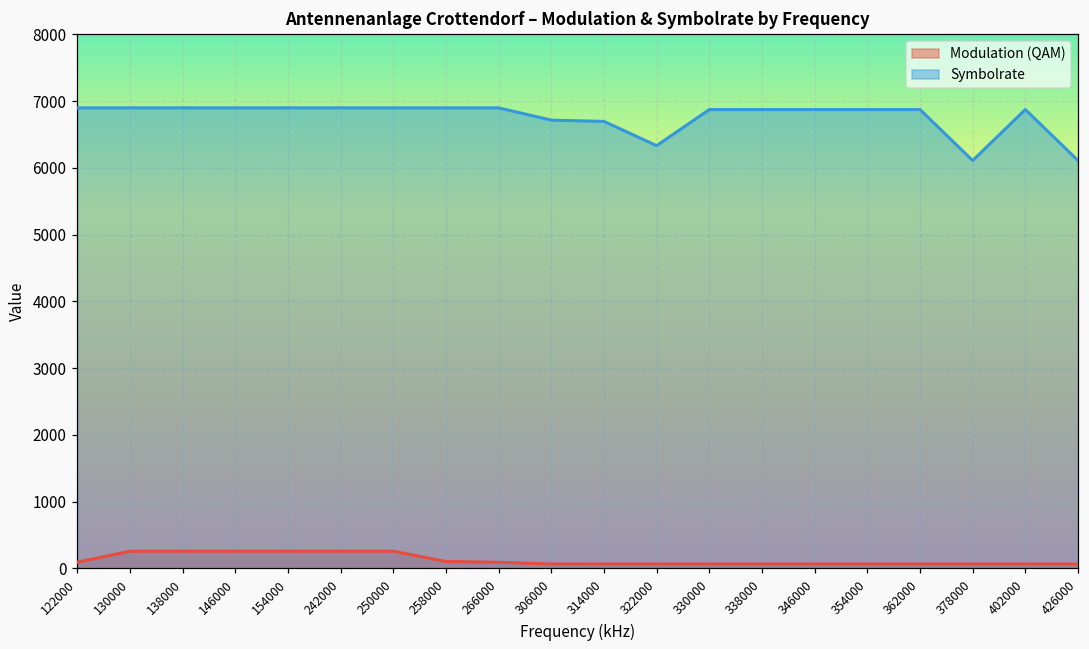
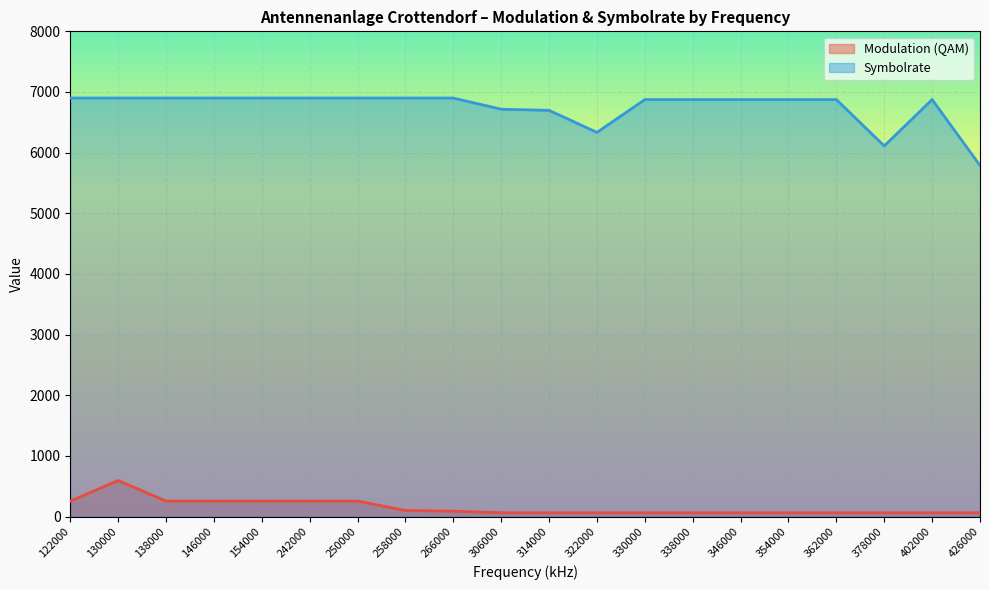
  {
    "Modulation (QAM)": {
-     "122000": 100,
-     "130000": 300,
+     "122000": 300,
+     "130000": 600,
      "138000": 300,
      "146000": 300,
      "154000": 300,
      "242000": 300,
      "250000": 300,
      "258000": 100,
      "266000": 100,
      "306000": 100,
      "314000": 100,
      "322000": 100,
      "330000": 100,
      "338000": 100,
      "346000": 100,
      "354000": 100,
      "362000": 100,
      "378000": 100,
      "402000": 100,
      "426000": 100
    },
    "Symbolrate": {
      "122000": 6900,
      "130000": 6900,
      "138000": 6900,
      "146000": 6900,
      "154000": 6900,
      "242000": 6900,
      "250000": 6900,
      "258000": 6900,
      "266000": 6900,
      "306000": 6700,
      "314000": 6700,
      "322000": 6300,
      "330000": 6900,
      "338000": 6900,
      "346000": 6900,
      "354000": 6900,
      "362000": 6900,
      "378000": 6100,
      "402000": 6900,
-     "426000": 6100
+     "426000": 5800
    }
  }
